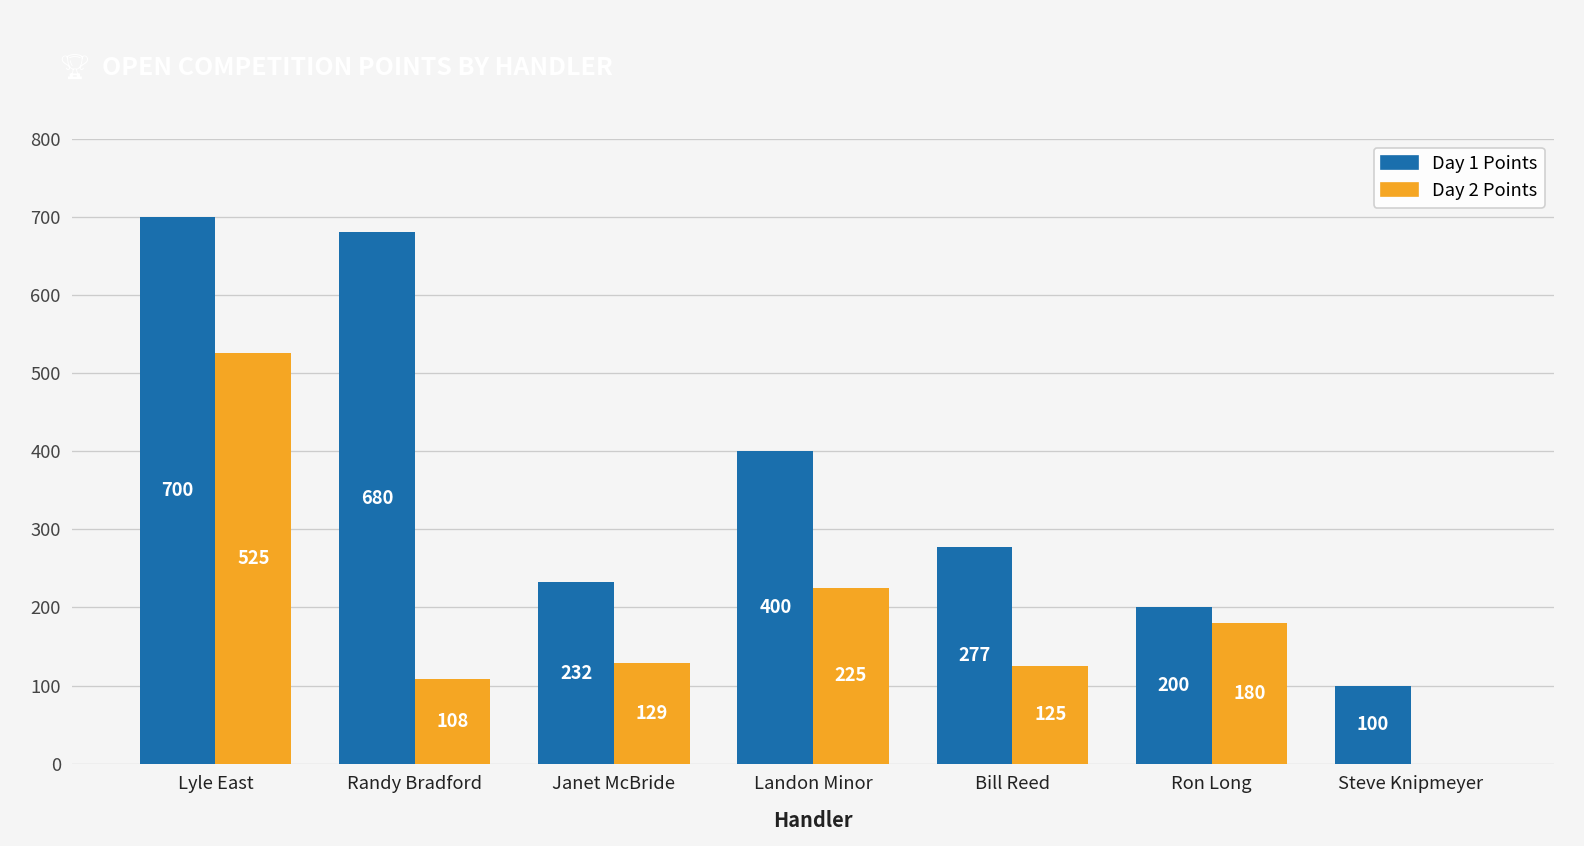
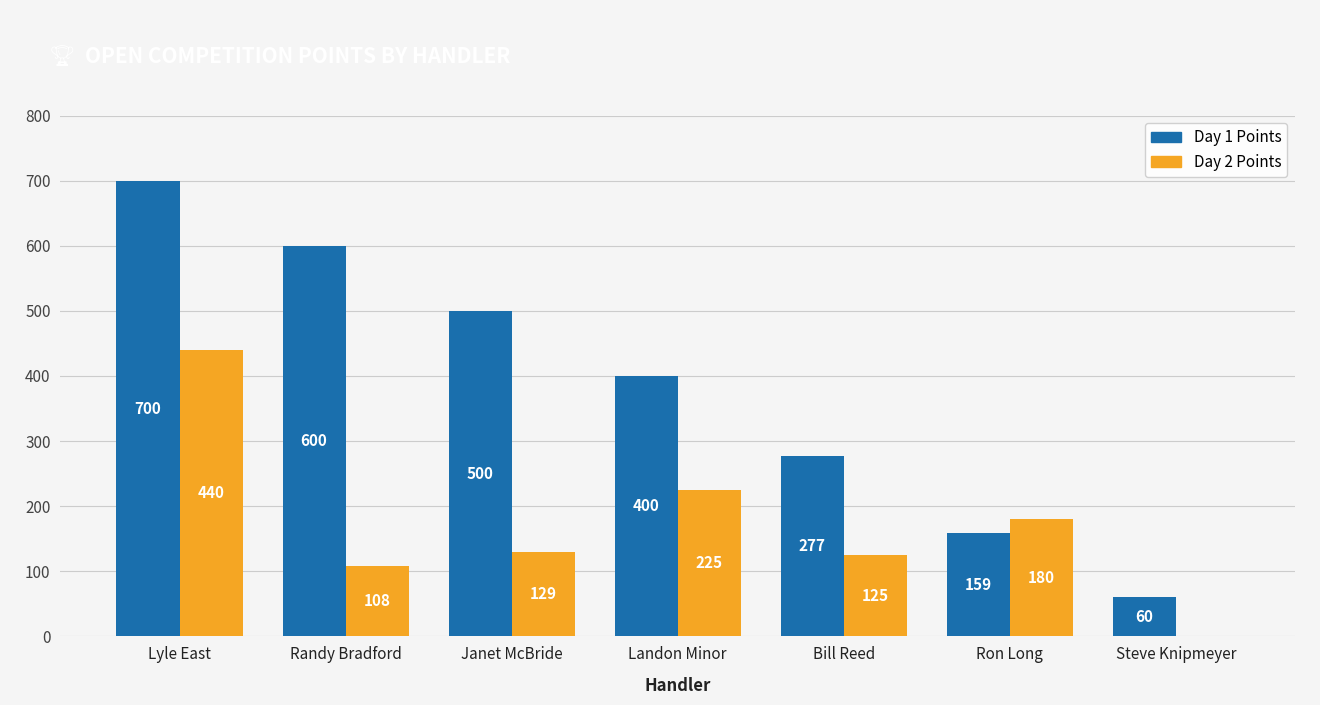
  {
    "Day 1 Points": {
      "Lyle East": 700,
-     "Randy Bradford": 680,
-     "Janet McBride": 232,
+     "Randy Bradford": 600,
+     "Janet McBride": 500,
      "Landon Minor": 400,
      "Bill Reed": 277,
-     "Ron Long": 200,
-     "Steve Knipmeyer": 100
+     "Ron Long": 159,
+     "Steve Knipmeyer": 60
    },
    "Day 2 Points": {
-     "Lyle East": 525,
+     "Lyle East": 440,
      "Randy Bradford": 108,
      "Janet McBride": 129,
      "Landon Minor": 225,
      "Bill Reed": 125,
      "Ron Long": 180
    }
  }
